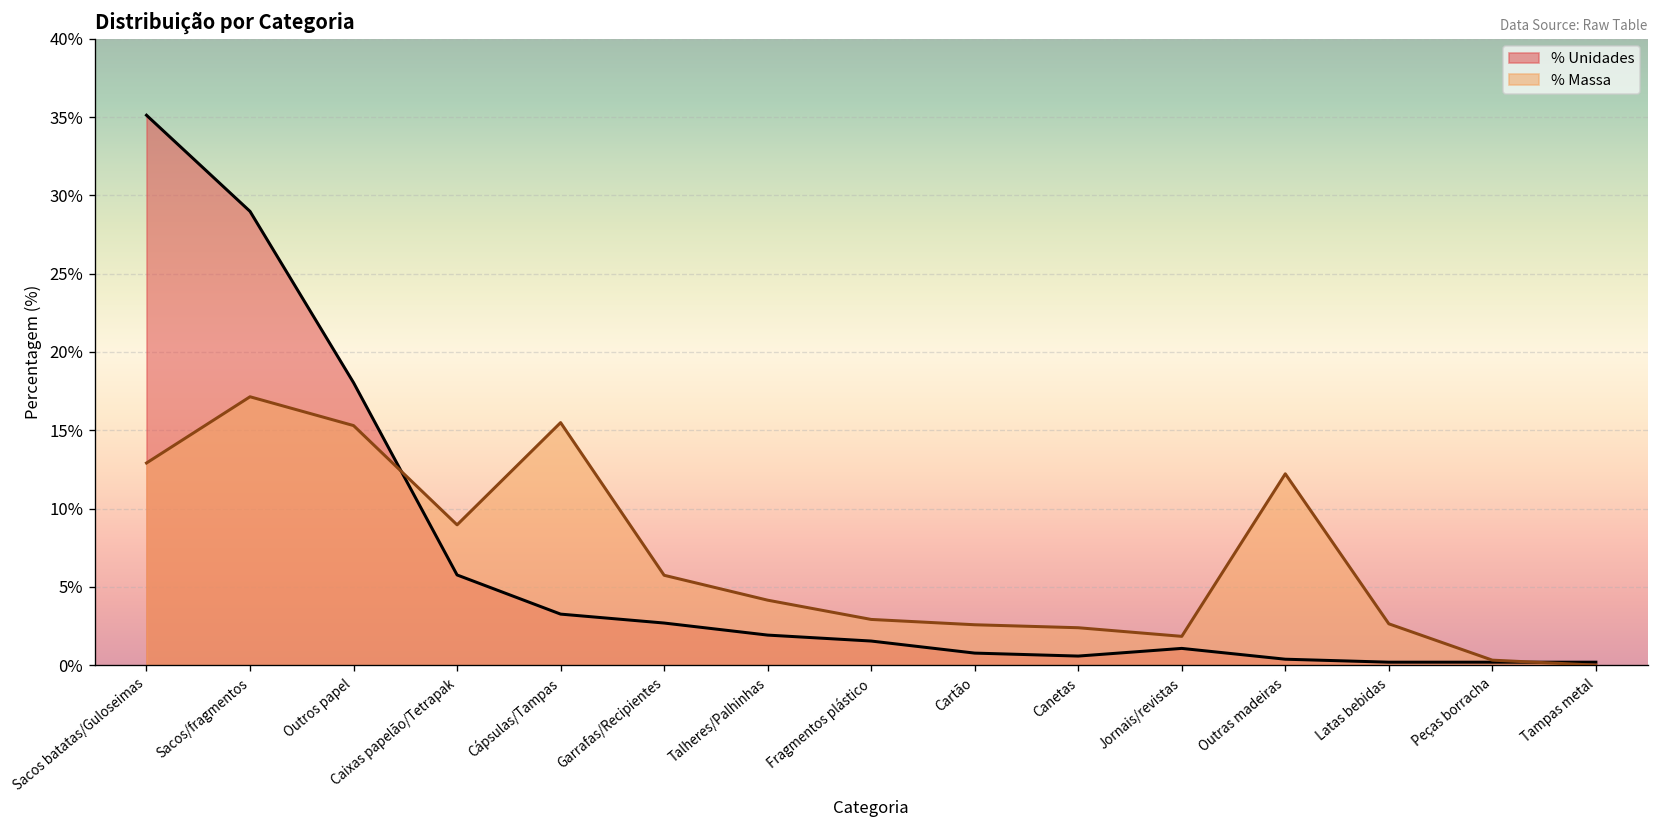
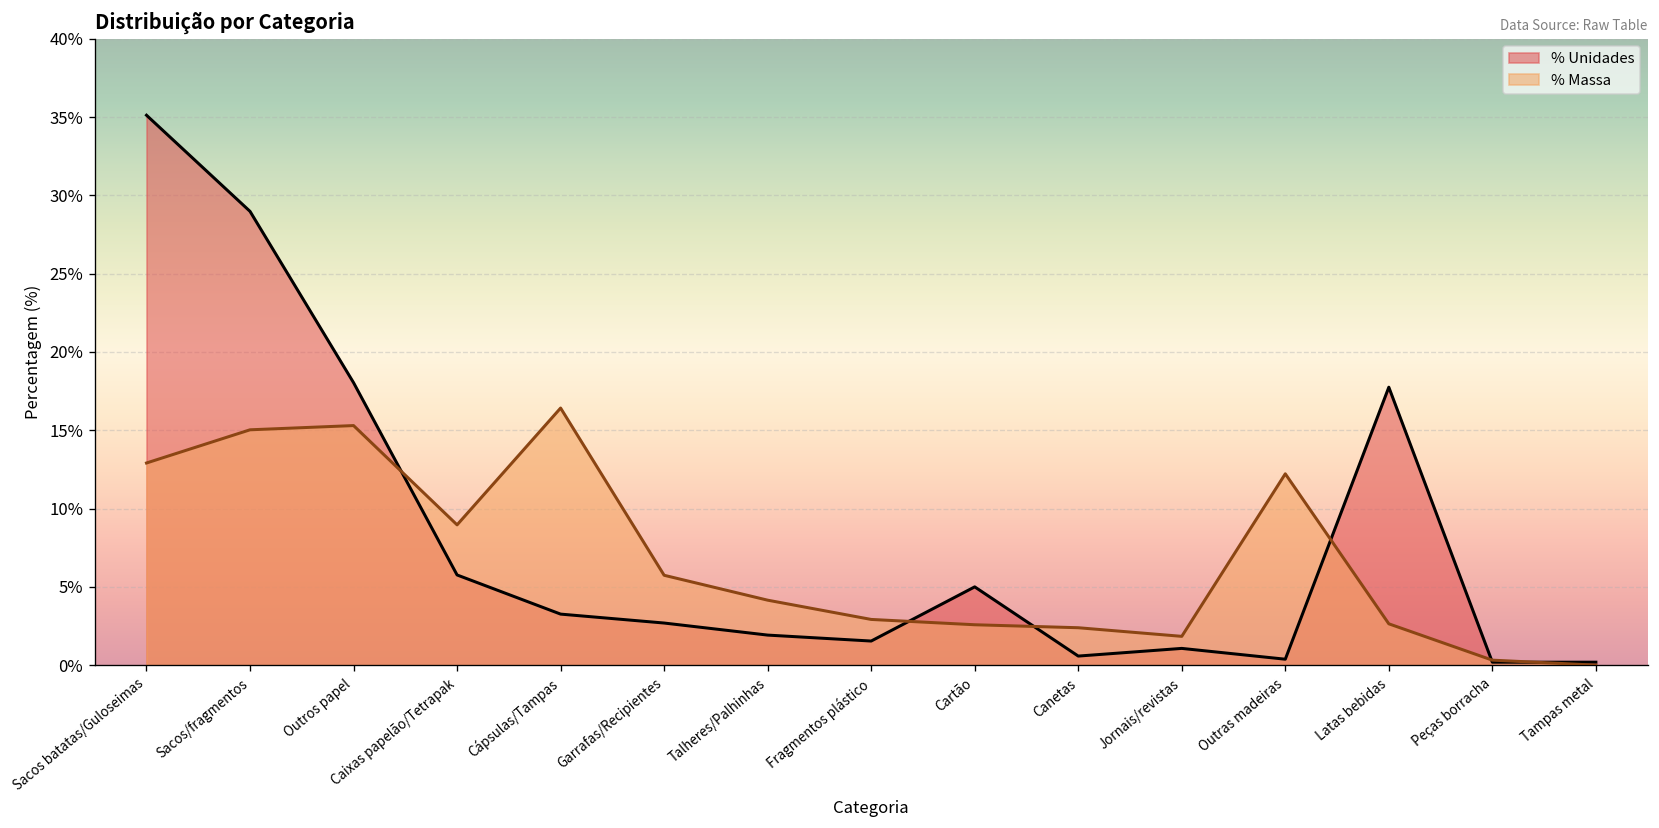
  {
    "% Unidades": {
      "Sacos batatas/Guloseimas": "35.1%",
      "Sacos/fragmentos": "29.0%",
      "Outros papel": "18.0%",
      "Caixas papelão/Tetrapak": "5.8%",
      "Cápsulas/Tampas": "3.3%",
      "Garrafas/Recipientes": "2.7%",
      "Talheres/Palhinhas": "1.9%",
      "Fragmentos plástico": "1.5%",
-     "Cartão": "0.8%",
+     "Cartão": "5.0%",
      "Canetas": "0.6%",
      "Jornais/revistas": "1.1%",
      "Outras madeiras": "0.4%",
-     "Latas bebidas": "0.2%"
+     "Latas bebidas": "17.8%"
    },
    "% Massa": {
      "Sacos batatas/Guloseimas": "12.9%",
-     "Sacos/fragmentos": "17.1%",
+     "Sacos/fragmentos": "15.0%",
      "Outros papel": "15.3%",
      "Caixas papelão/Tetrapak": "9.0%",
-     "Cápsulas/Tampas": "15.5%",
+     "Cápsulas/Tampas": "16.4%",
      "Garrafas/Recipientes": "5.7%",
      "Talheres/Palhinhas": "4.2%",
      "Fragmentos plástico": "2.9%",
      "Cartão": "2.6%",
      "Canetas": "2.4%",
      "Jornais/revistas": "1.8%",
      "Outras madeiras": "12.2%",
      "Latas bebidas": "2.6%"
    }
  }
